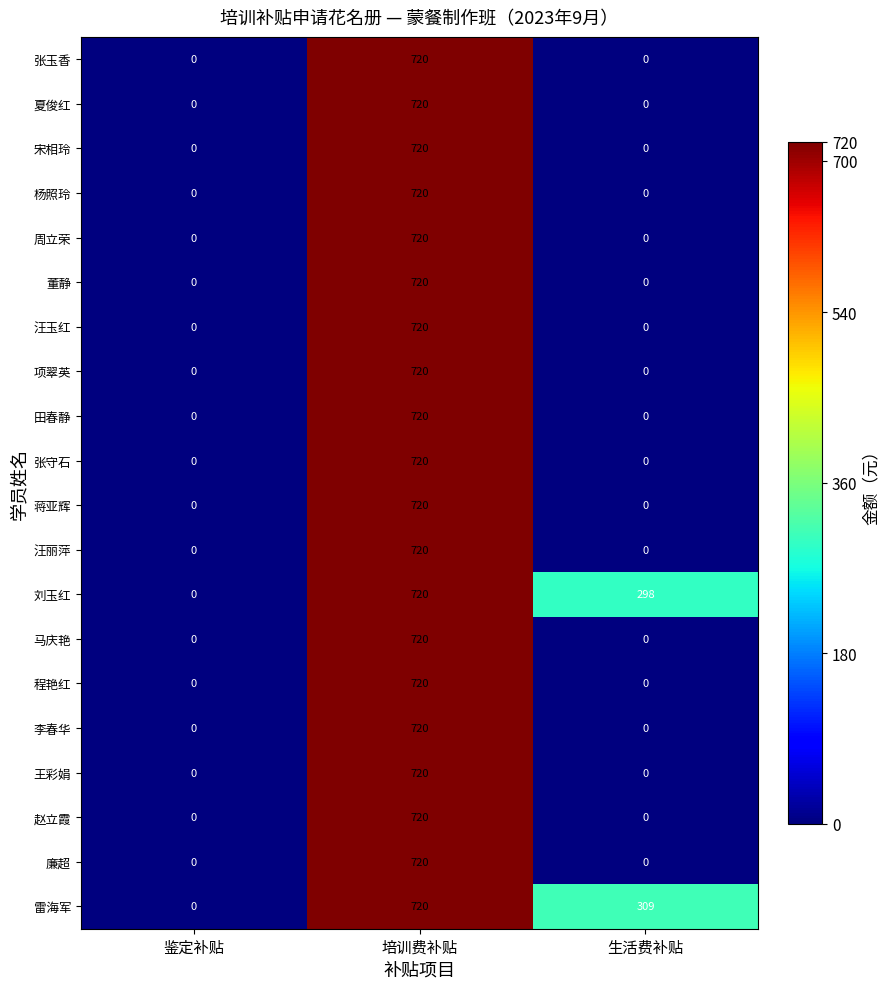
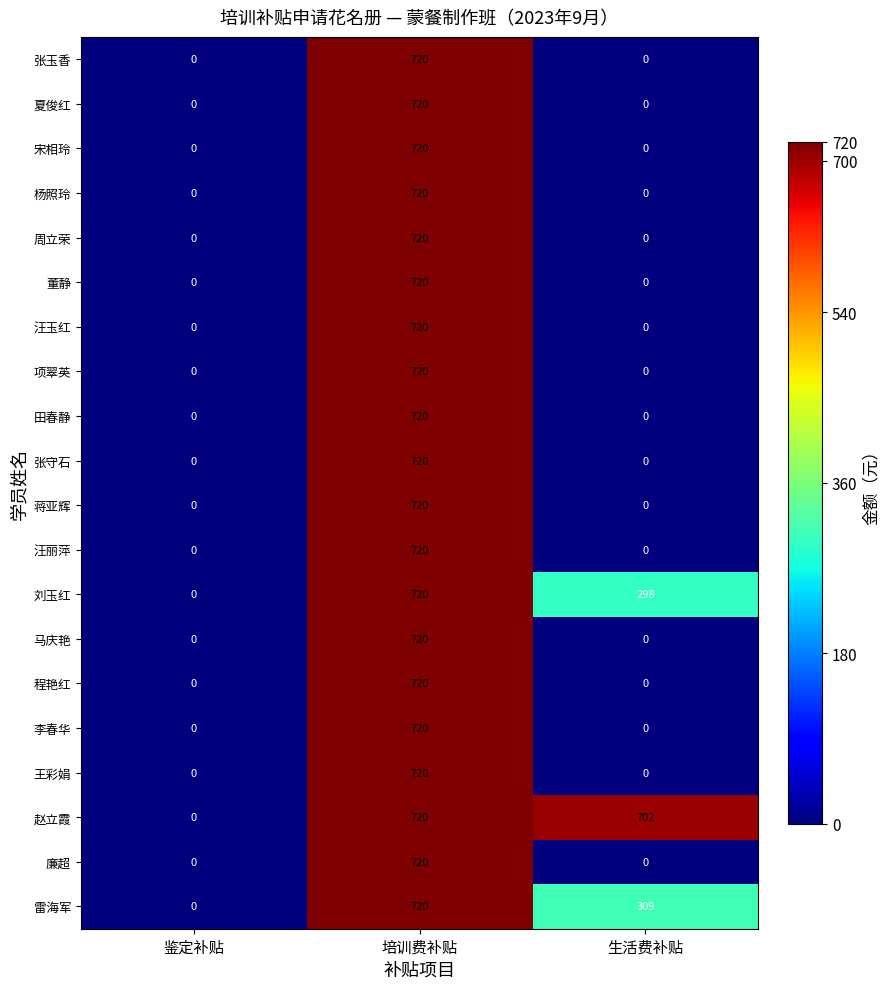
  {
    "张玉香": {
      "鉴定补贴": 0,
      "培训费补贴": 720,
      "生活费补贴": 0
    },
    "夏俊红": {
      "鉴定补贴": 0,
      "培训费补贴": 720,
      "生活费补贴": 0
    },
    "宋相玲": {
      "鉴定补贴": 0,
      "培训费补贴": 720,
      "生活费补贴": 0
    },
    "杨照玲": {
      "鉴定补贴": 0,
      "培训费补贴": 720,
      "生活费补贴": 0
    },
    "周立荣": {
      "鉴定补贴": 0,
      "培训费补贴": 720,
      "生活费补贴": 0
    },
    "董静": {
      "鉴定补贴": 0,
      "培训费补贴": 720,
      "生活费补贴": 0
    },
    "汪玉红": {
      "鉴定补贴": 0,
      "培训费补贴": 720,
      "生活费补贴": 0
    },
    "项翠英": {
      "鉴定补贴": 0,
      "培训费补贴": 720,
      "生活费补贴": 0
    },
    "田春静": {
      "鉴定补贴": 0,
      "培训费补贴": 720,
      "生活费补贴": 0
    },
    "张守石": {
      "鉴定补贴": 0,
      "培训费补贴": 720,
      "生活费补贴": 0
    },
    "蒋亚辉": {
      "鉴定补贴": 0,
      "培训费补贴": 720,
      "生活费补贴": 0
    },
    "汪丽萍": {
      "鉴定补贴": 0,
      "培训费补贴": 720,
      "生活费补贴": 0
    },
    "刘玉红": {
      "鉴定补贴": 0,
      "培训费补贴": 720,
      "生活费补贴": 298
    },
    "马庆艳": {
      "鉴定补贴": 0,
      "培训费补贴": 720,
      "生活费补贴": 0
    },
    "程艳红": {
      "鉴定补贴": 0,
      "培训费补贴": 720,
      "生活费补贴": 0
    },
    "李春华": {
      "鉴定补贴": 0,
      "培训费补贴": 720,
      "生活费补贴": 0
    },
    "王彩娟": {
      "鉴定补贴": 0,
      "培训费补贴": 720,
      "生活费补贴": 0
    },
    "赵立霞": {
      "鉴定补贴": 0,
      "培训费补贴": 720,
-     "生活费补贴": 0
+     "生活费补贴": 702
    },
    "廉超": {
      "鉴定补贴": 0,
      "培训费补贴": 720,
      "生活费补贴": 0
    },
    "雷海军": {
      "鉴定补贴": 0,
      "培训费补贴": 720,
      "生活费补贴": 309
    }
  }
